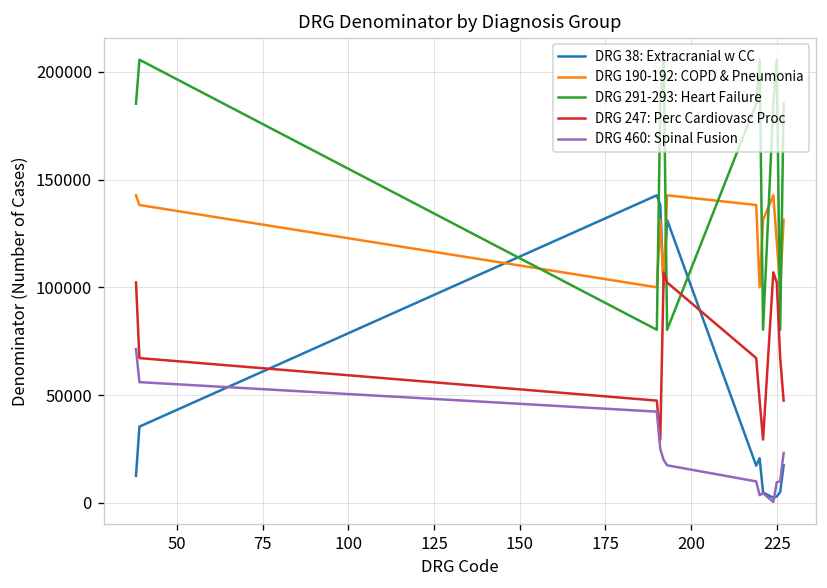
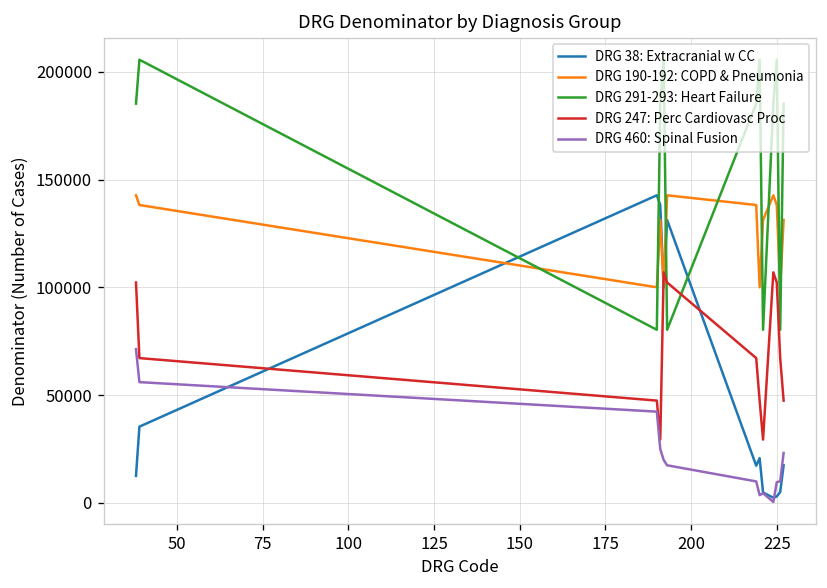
  {
    "DRG 38: Extracranial w CC": {
      "225": 3000
    },
    "DRG 190-192: COPD & Pneumonia": {
-     "225": 121000
+     "225": 138000
    },
    "DRG 247: Perc Cardiovasc Proc": {
      "225": 102000
    },
    "DRG 460: Spinal Fusion": {
      "225": 10000
    }
  }
